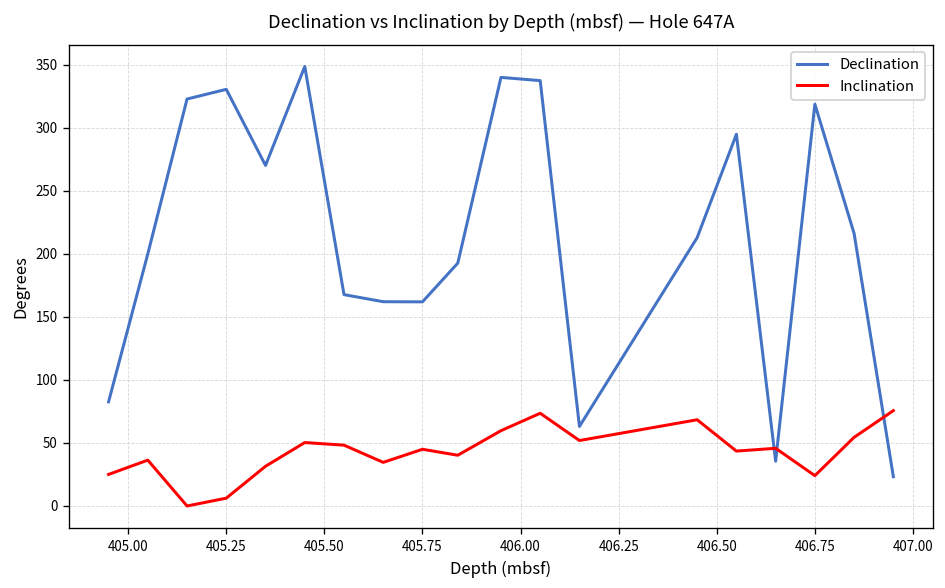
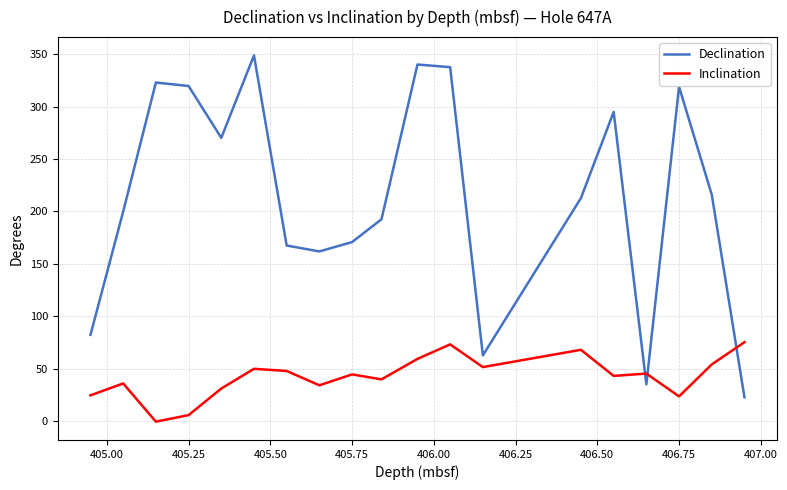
  {
    "Declination": {
-     "405.25": 331,
-     "405.75": 162,
+     "405.25": 320,
+     "405.75": 171,
      "406.75": 319
    },
    "Inclination": {
      "405.25": 6,
      "405.75": 45,
      "406.75": 24
    }
  }
